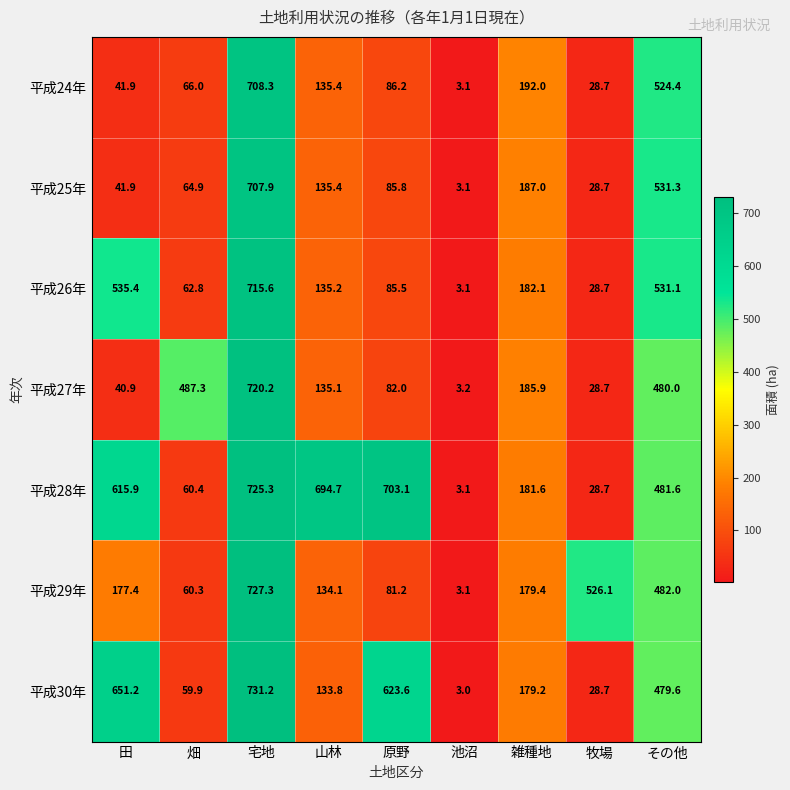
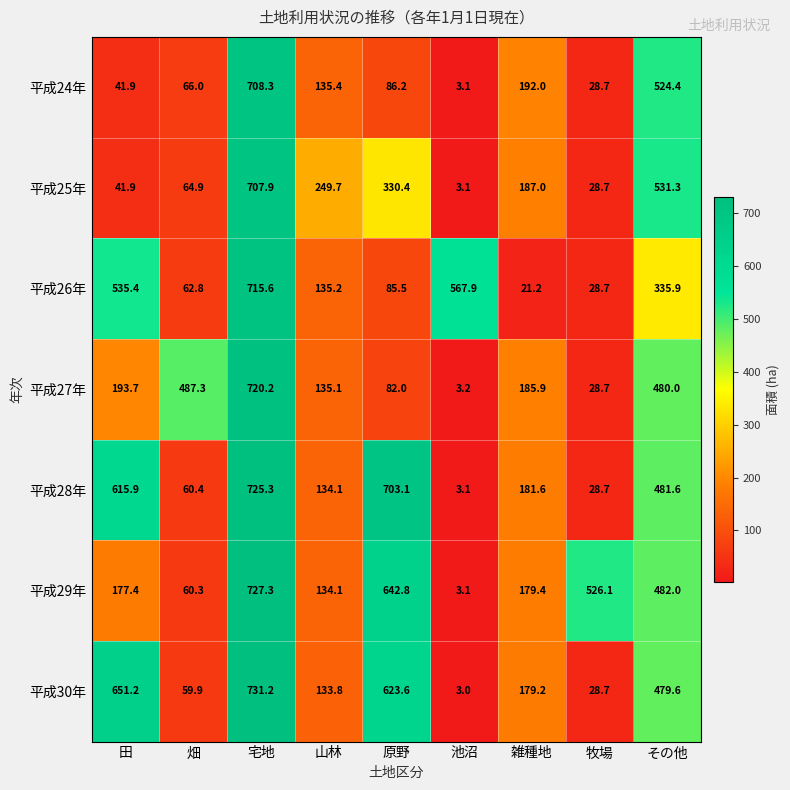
  {
    "平成24年": {
      "田": 41.9,
      "畑": 66.0,
      "宅地": 708.3,
      "山林": 135.4,
      "原野": 86.2,
      "池沼": 3.1,
      "雑種地": 192.0,
      "牧場": 28.7,
      "その他": 524.4
    },
    "平成25年": {
      "田": 41.9,
      "畑": 64.9,
      "宅地": 707.9,
-     "山林": 135.4,
-     "原野": 85.8,
+     "山林": 249.7,
+     "原野": 330.4,
      "池沼": 3.1,
      "雑種地": 187.0,
      "牧場": 28.7,
      "その他": 531.3
    },
    "平成26年": {
      "田": 535.4,
      "畑": 62.8,
      "宅地": 715.6,
      "山林": 135.2,
      "原野": 85.5,
-     "池沼": 3.1,
-     "雑種地": 182.1,
+     "池沼": 567.9,
+     "雑種地": 21.2,
      "牧場": 28.7,
-     "その他": 531.1
+     "その他": 335.9
    },
    "平成27年": {
-     "田": 40.9,
+     "田": 193.7,
      "畑": 487.3,
      "宅地": 720.2,
      "山林": 135.1,
      "原野": 82.0,
      "池沼": 3.2,
      "雑種地": 185.9,
      "牧場": 28.7,
      "その他": 480.0
    },
    "平成28年": {
      "田": 615.9,
      "畑": 60.4,
      "宅地": 725.3,
-     "山林": 694.7,
+     "山林": 134.1,
      "原野": 703.1,
      "池沼": 3.1,
      "雑種地": 181.6,
      "牧場": 28.7,
      "その他": 481.6
    },
    "平成29年": {
      "田": 177.4,
      "畑": 60.3,
      "宅地": 727.3,
      "山林": 134.1,
-     "原野": 81.2,
+     "原野": 642.8,
      "池沼": 3.1,
      "雑種地": 179.4,
      "牧場": 526.1,
      "その他": 482.0
    },
    "平成30年": {
      "田": 651.2,
      "畑": 59.9,
      "宅地": 731.2,
      "山林": 133.8,
      "原野": 623.6,
      "池沼": 3.0,
      "雑種地": 179.2,
      "牧場": 28.7,
      "その他": 479.6
    }
  }
